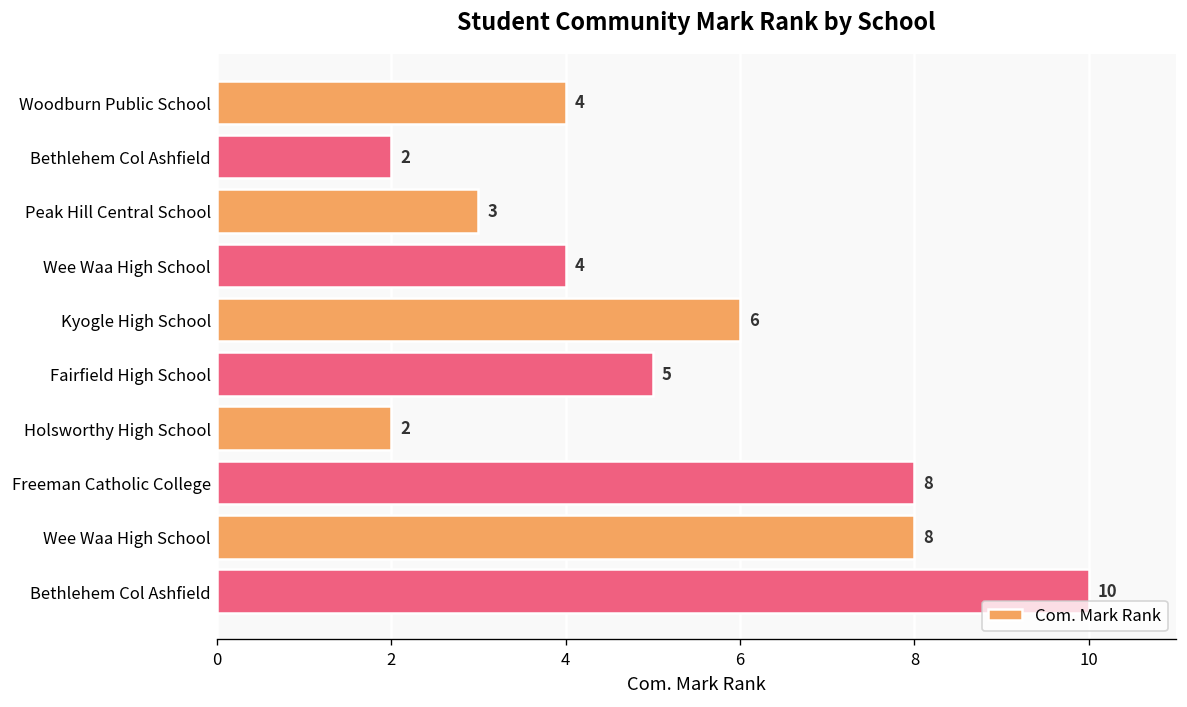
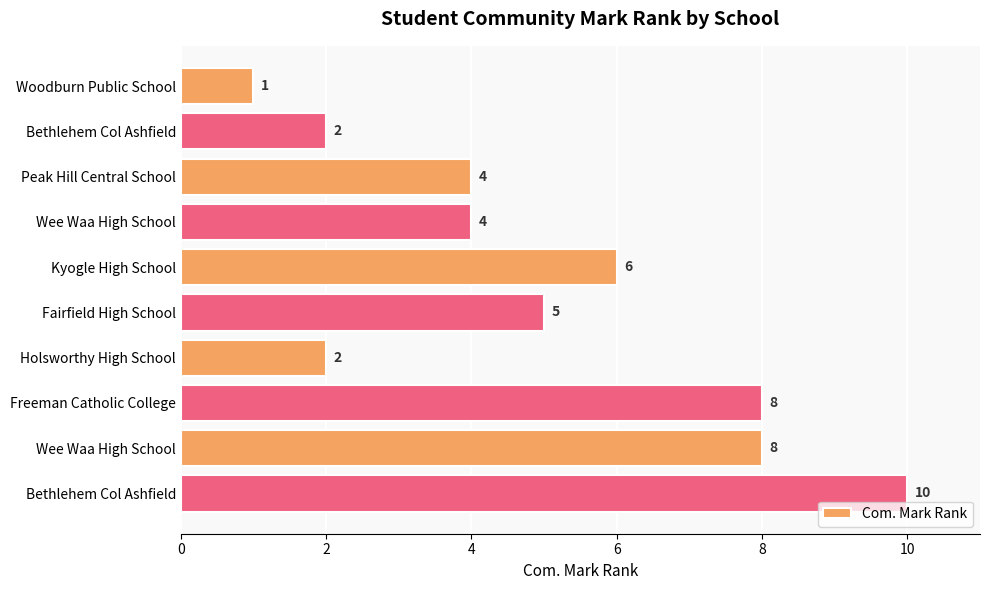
  {
-   "Woodburn Public School": 4,
-   "Peak Hill Central School": 3,
+   "Woodburn Public School": 1,
+   "Peak Hill Central School": 4,
    "Kyogle High School": 6,
    "Fairfield High School": 5,
    "Holsworthy High School": 2,
    "Freeman Catholic College": 8
  }
